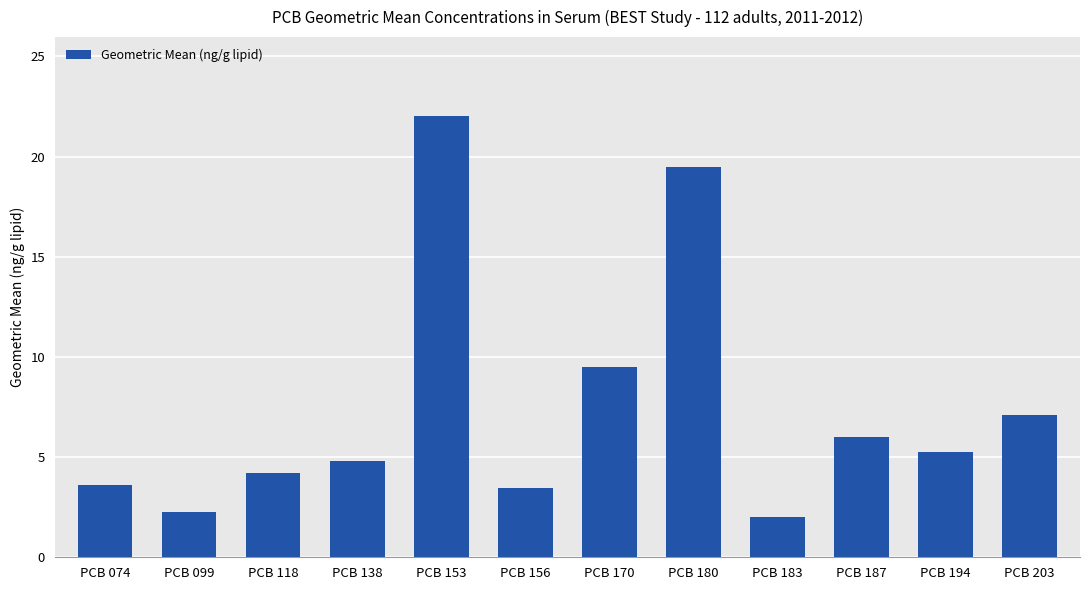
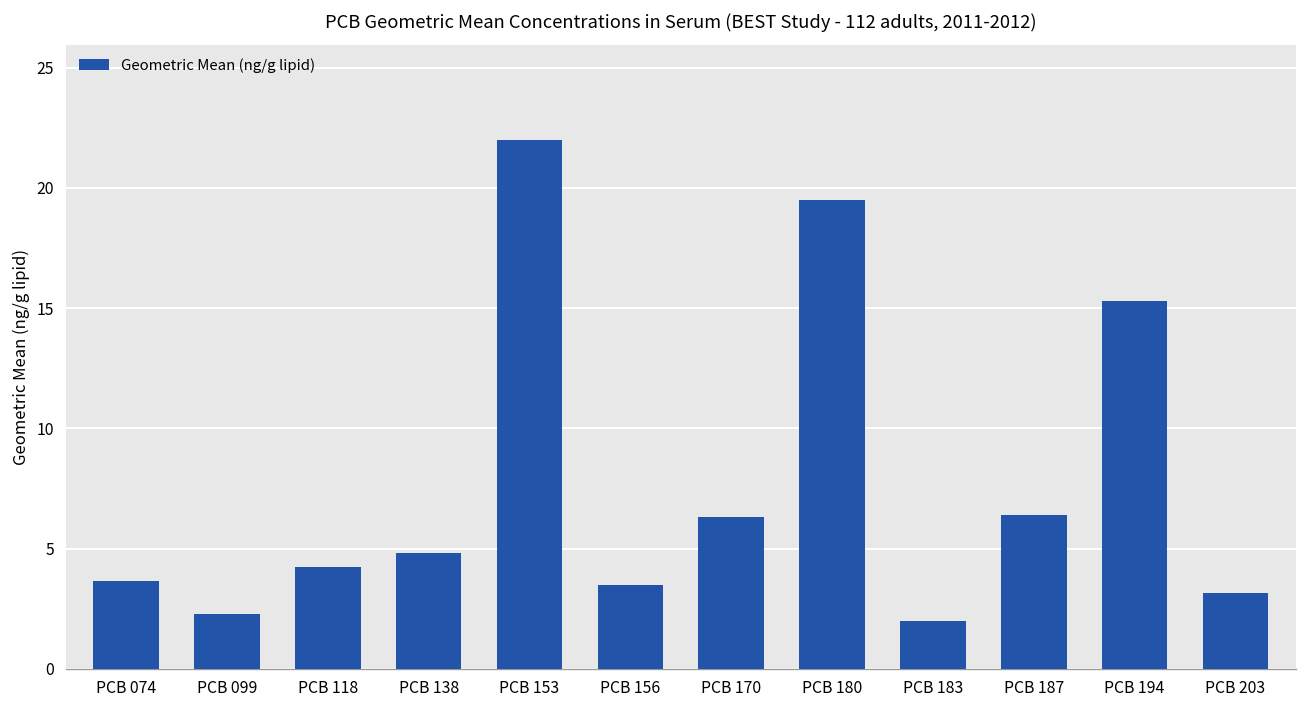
  {
    "PCB 074": 3.6,
    "PCB 099": 2.3,
    "PCB 118": 4.2,
    "PCB 138": 4.8,
    "PCB 153": 22.0,
    "PCB 156": 3.5,
-   "PCB 170": 9.5,
+   "PCB 170": 6.3,
    "PCB 180": 19.5,
    "PCB 183": 2.0,
-   "PCB 187": 6.0,
-   "PCB 194": 5.2,
-   "PCB 203": 7.1
+   "PCB 187": 6.4,
+   "PCB 194": 15.3,
+   "PCB 203": 3.2
  }
